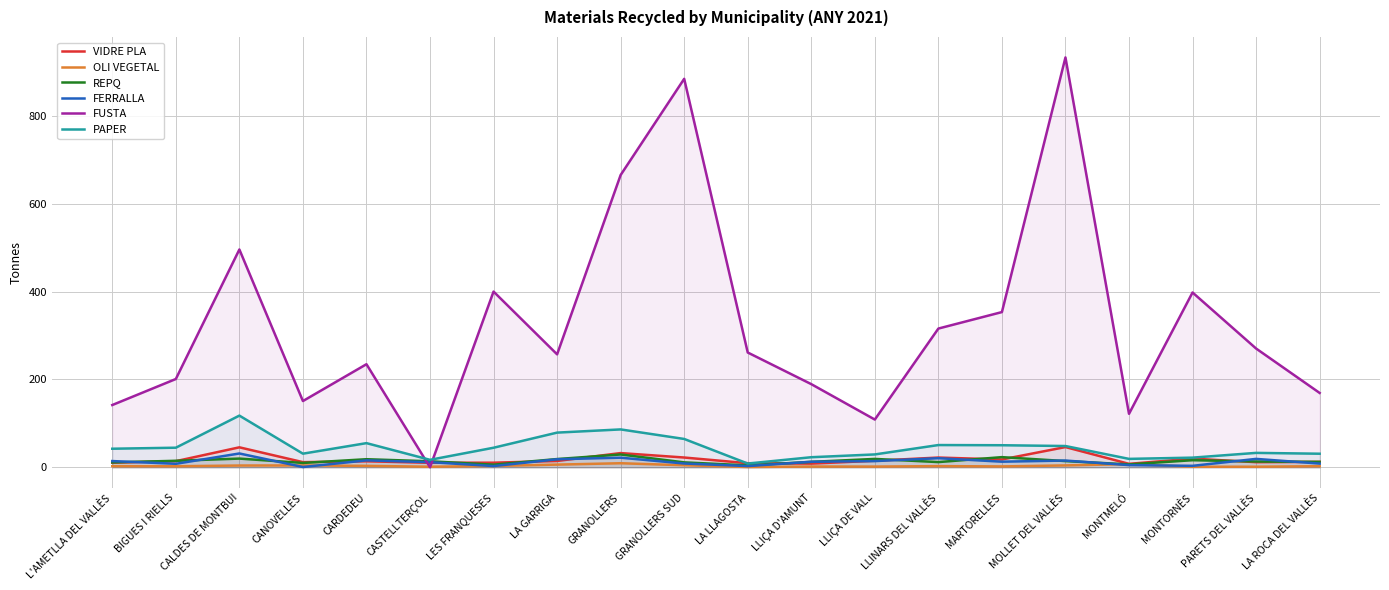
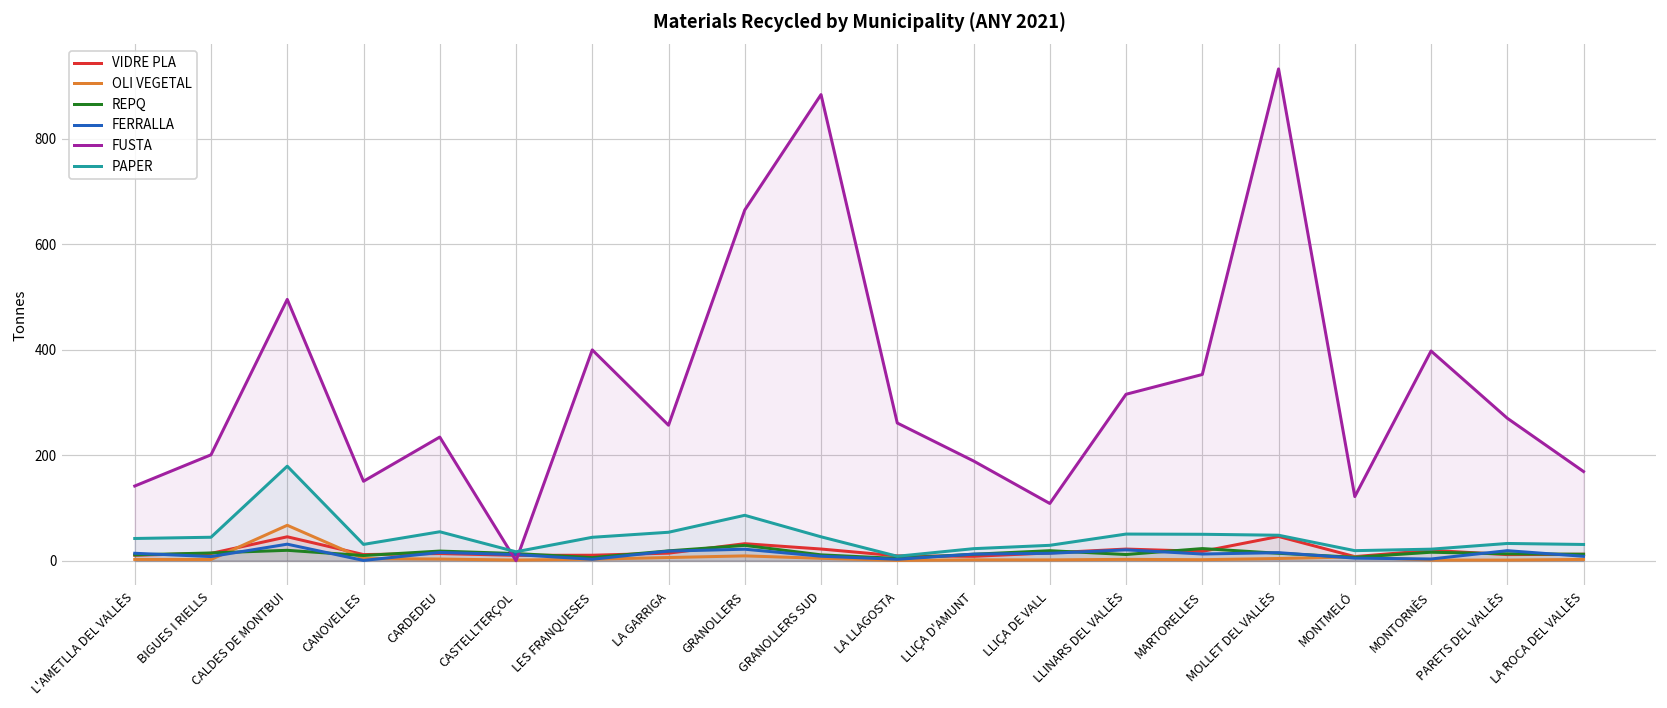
  {
    "VIDRE PLA": {
      "CALDES DE MONTBUI": 50,
      "GRANOLLERS SUD": 20
    },
    "OLI VEGETAL": {
      "L'AMETLLA DEL VALLÈS": 0,
-     "CALDES DE MONTBUI": 0,
+     "CALDES DE MONTBUI": 70,
      "CARDEDEU": 0,
      "LA GARRIGA": 10,
      "GRANOLLERS": 10,
      "LLIÇA D'AMUNT": 0,
      "LLIÇA DE VALL": 0,
      "LLINARS DEL VALLÈS": 0,
      "MARTORELLES": 0,
      "MOLLET DEL VALLÈS": 0,
      "PARETS DEL VALLÈS": 0,
      "LA ROCA DEL VALLÈS": 0
    },
    "REPQ": {
      "CALDES DE MONTBUI": 20,
      "LLINARS DEL VALLÈS": 10
    },
    "FERRALLA": {
      "CALDES DE MONTBUI": 30,
      "GRANOLLERS": 20,
      "PARETS DEL VALLÈS": 20
    },
    "FUSTA": {
      "L'AMETLLA DEL VALLÈS": 140,
      "BIGUES I RIELLS": 200,
      "CALDES DE MONTBUI": 500,
      "CANOVELLES": 150,
      "CARDEDEU": 230,
      "LES FRANQUESES": 400,
      "LA GARRIGA": 260,
      "GRANOLLERS": 670,
      "GRANOLLERS SUD": 880,
      "LA LLAGOSTA": 260,
      "LLIÇA D'AMUNT": 190,
      "LLIÇA DE VALL": 110,
      "LLINARS DEL VALLÈS": 320,
      "MARTORELLES": 350,
      "MOLLET DEL VALLÈS": 930,
      "MONTMELÓ": 120,
      "MONTORNÈS": 400,
      "PARETS DEL VALLÈS": 270,
      "LA ROCA DEL VALLÈS": 170
    },
    "PAPER": {
      "L'AMETLLA DEL VALLÈS": 40,
      "BIGUES I RIELLS": 40,
-     "CALDES DE MONTBUI": 120,
+     "CALDES DE MONTBUI": 180,
      "CANOVELLES": 30,
      "CARDEDEU": 50,
      "LES FRANQUESES": 40,
-     "LA GARRIGA": 80,
+     "LA GARRIGA": 50,
      "GRANOLLERS": 90,
-     "GRANOLLERS SUD": 60,
+     "GRANOLLERS SUD": 50,
      "LLIÇA D'AMUNT": 20,
      "LLIÇA DE VALL": 30,
      "LLINARS DEL VALLÈS": 50,
      "MARTORELLES": 50,
      "MONTMELÓ": 20,
      "PARETS DEL VALLÈS": 30,
      "LA ROCA DEL VALLÈS": 30
    }
  }
